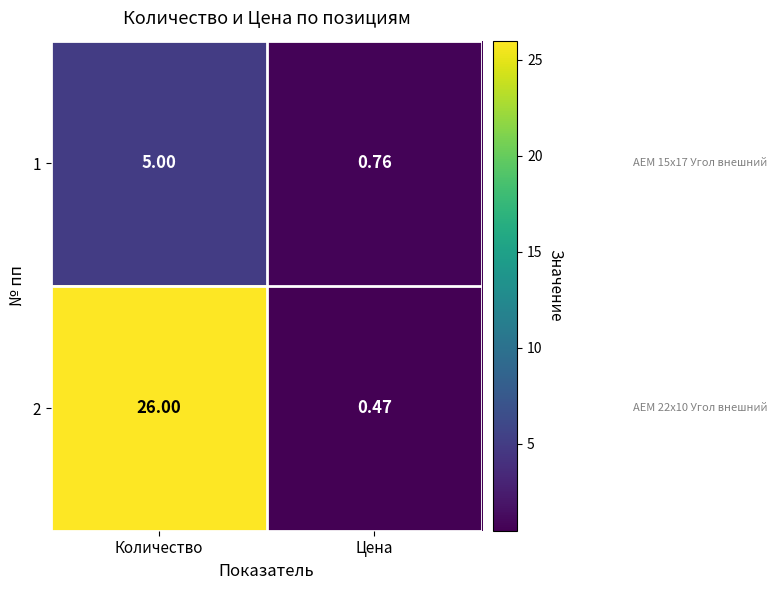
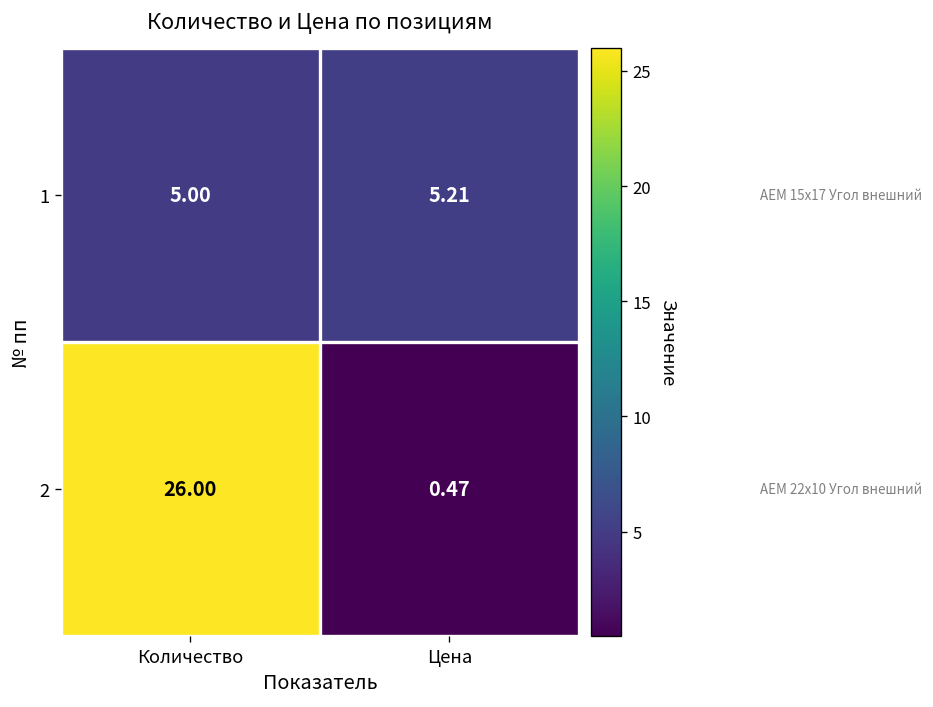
  {
    "1": {
      "Количество": 5.00,
-     "Цена": 0.76
+     "Цена": 5.21
    },
    "2": {
      "Количество": 26.00,
      "Цена": 0.47
    }
  }
